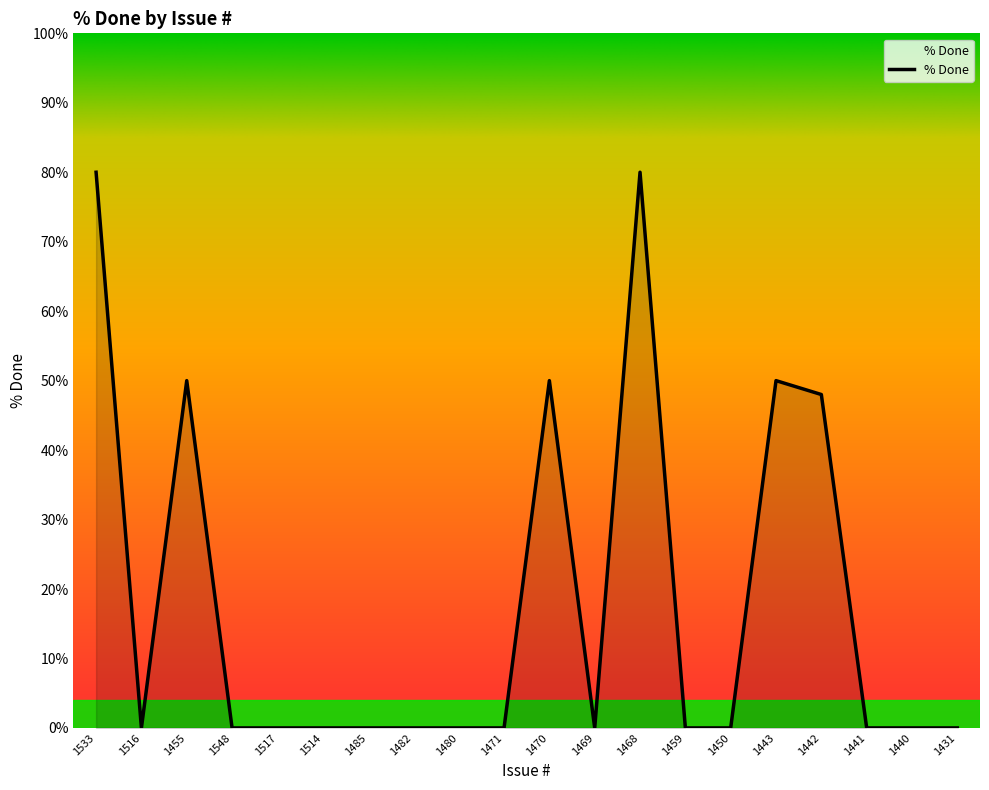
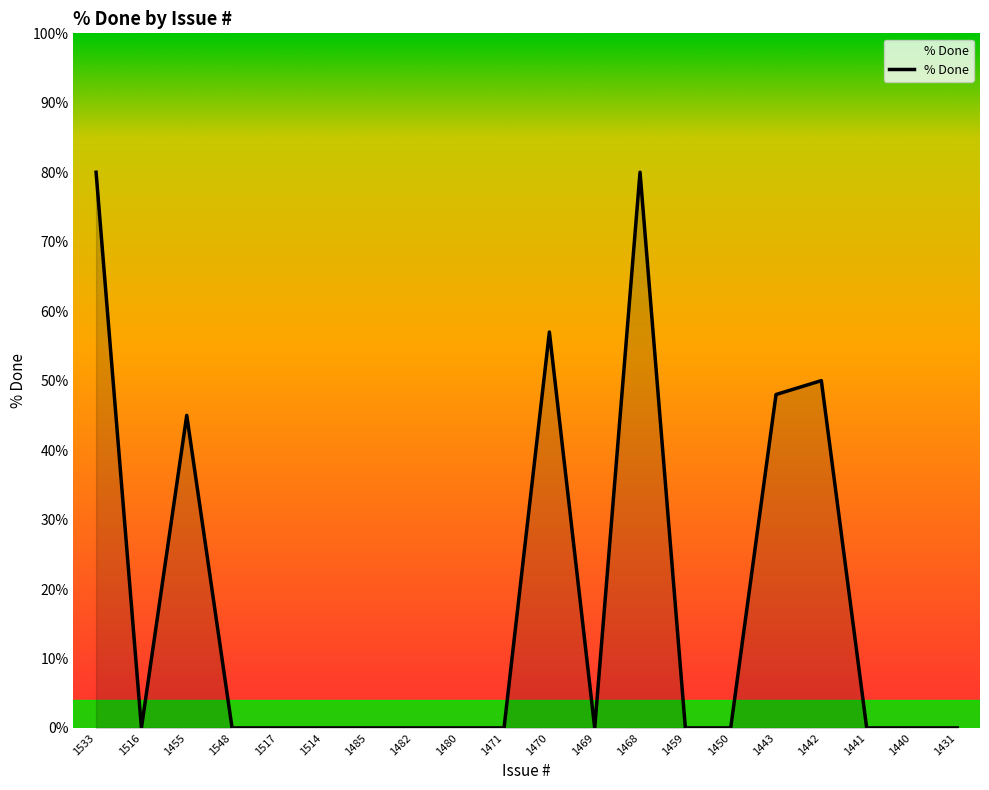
  {
    "1533": "80%",
-   "1455": "50%",
-   "1470": "50%",
+   "1455": "45%",
+   "1470": "57%",
    "1468": "80%",
-   "1443": "50%",
-   "1442": "48%"
+   "1443": "48%",
+   "1442": "50%"
  }
